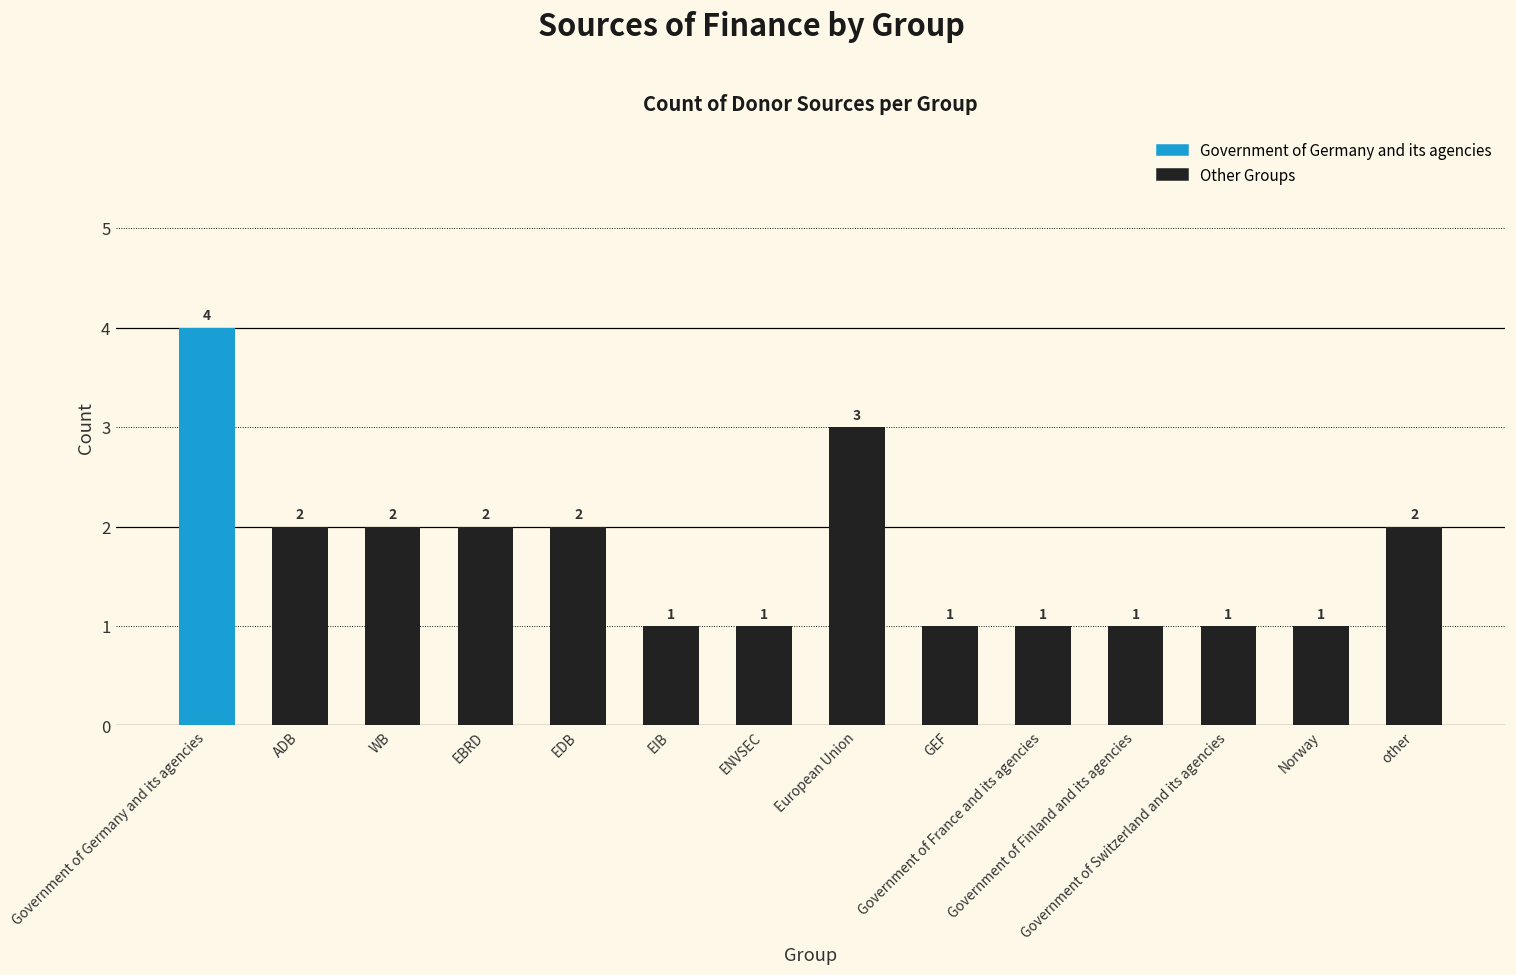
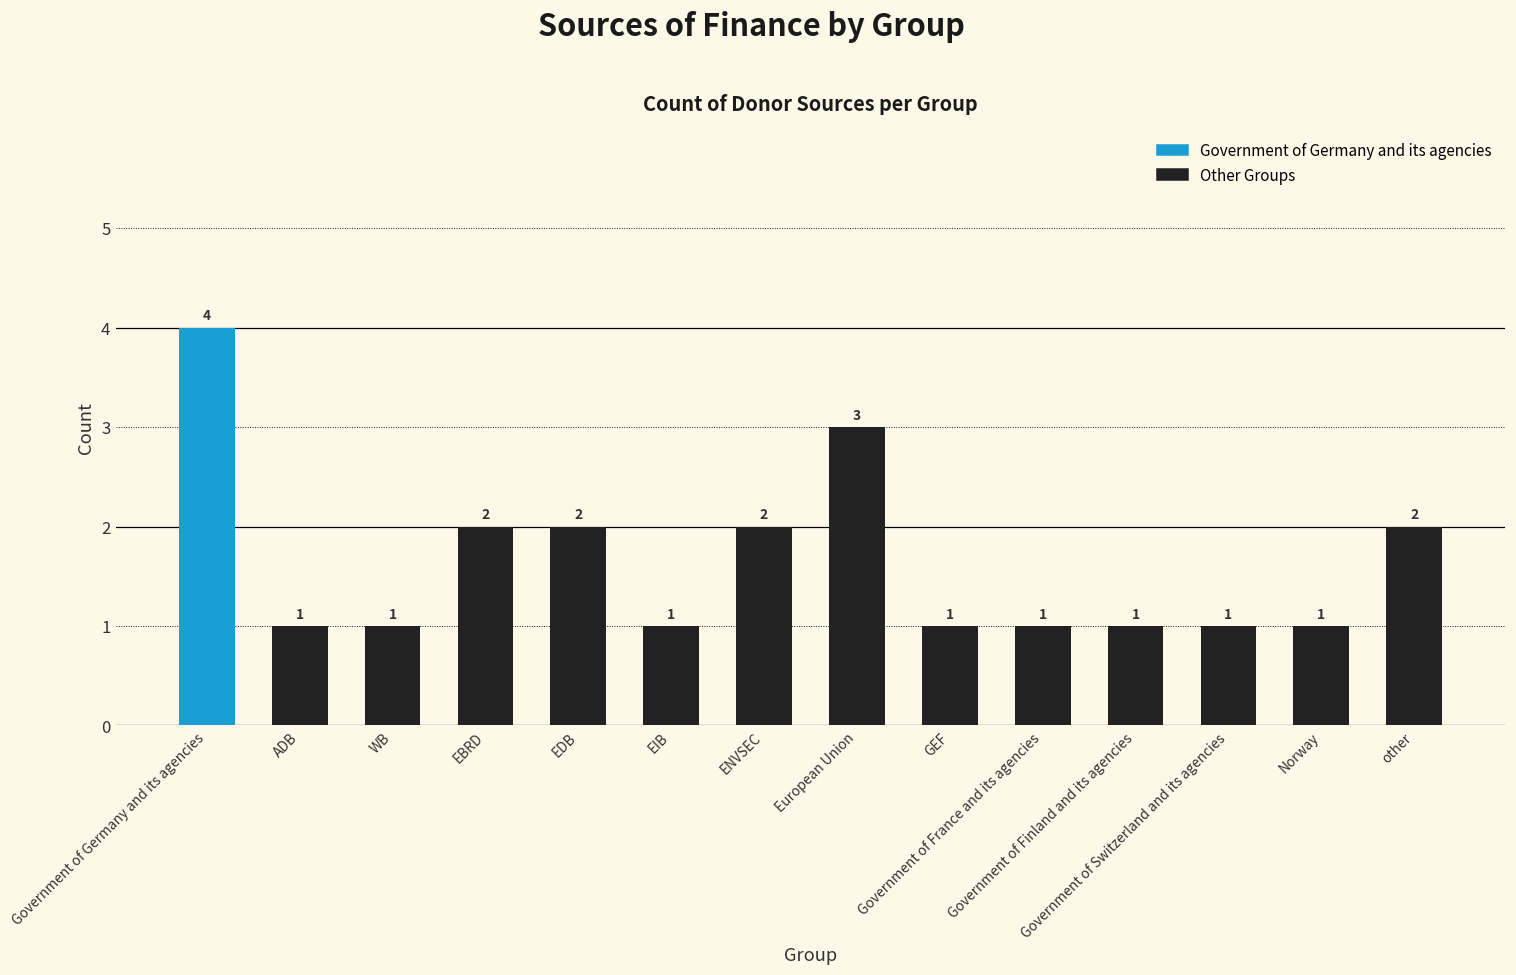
  {
    "Government of Germany and its agencies": 4,
-   "ADB": 2,
-   "WB": 2,
+   "ADB": 1,
+   "WB": 1,
    "EBRD": 2,
    "EDB": 2,
    "EIB": 1,
-   "ENVSEC": 1,
+   "ENVSEC": 2,
    "European Union": 3,
    "GEF": 1,
    "Government of France and its agencies": 1,
    "Government of Finland and its agencies": 1,
    "Government of Switzerland and its agencies": 1,
    "Norway": 1,
    "other": 2
  }
